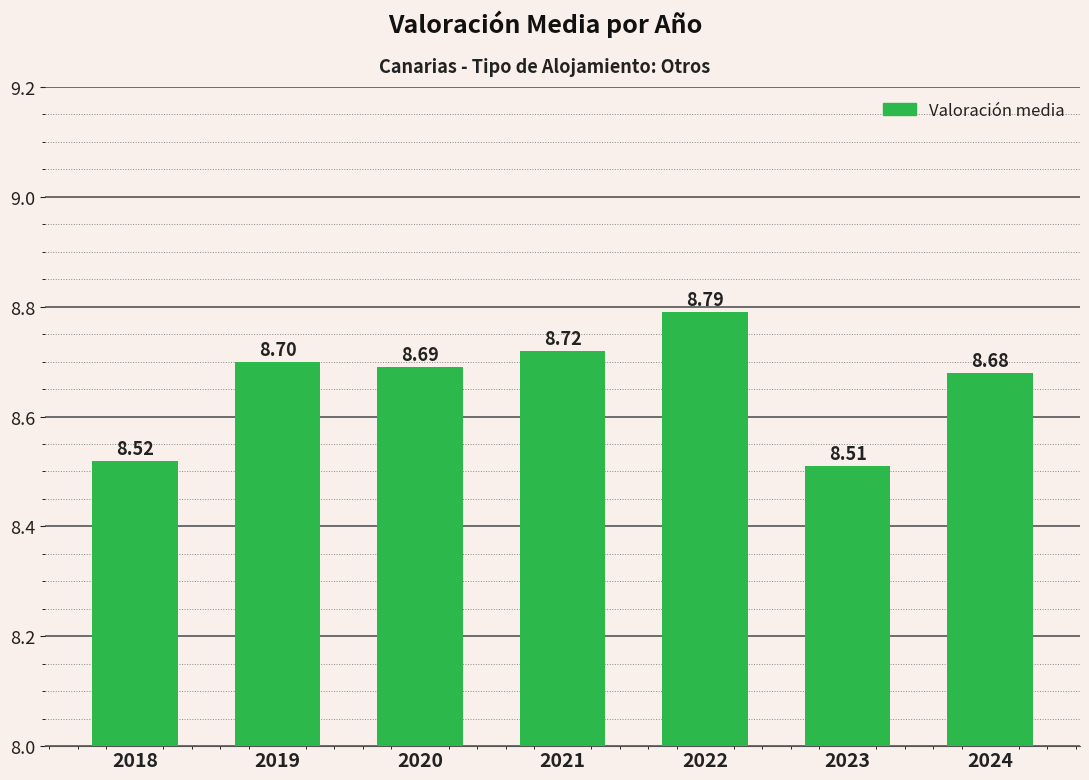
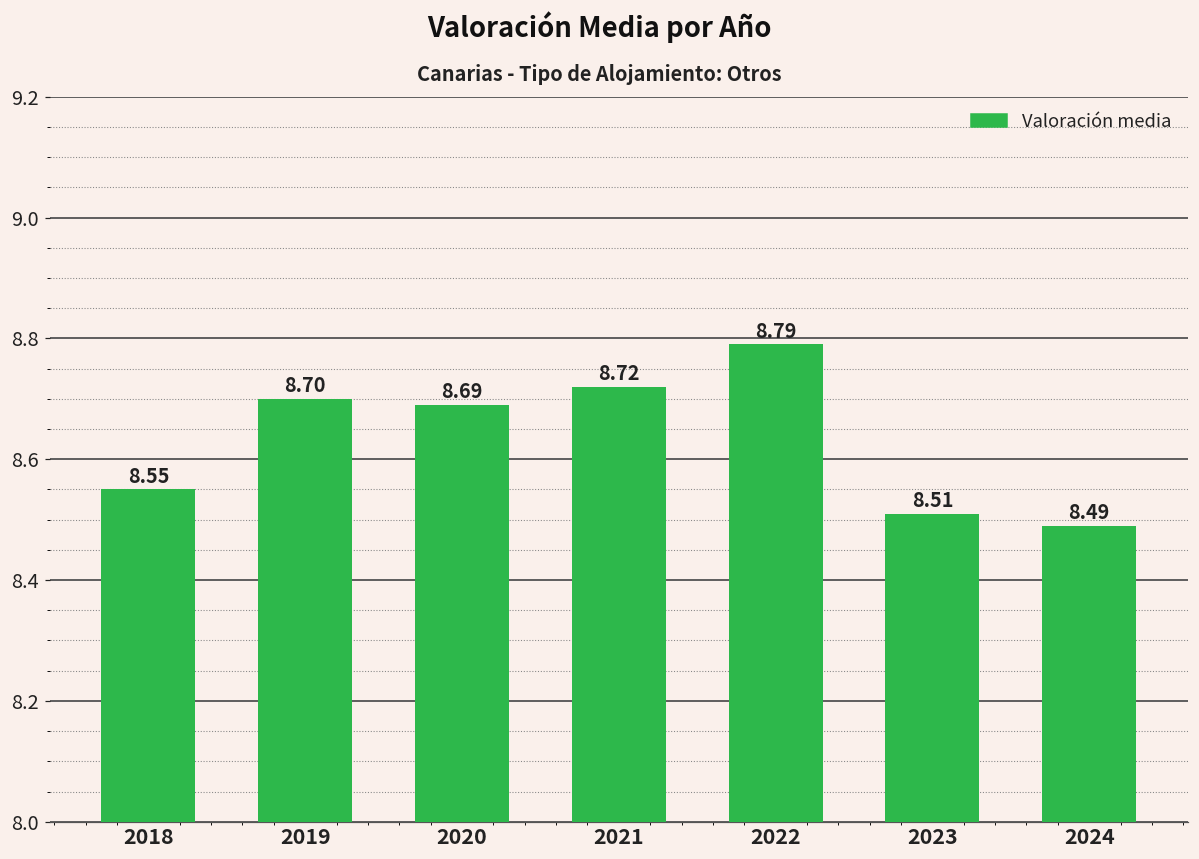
  {
-   "2018": 8.52,
+   "2018": 8.55,
    "2019": 8.70,
    "2020": 8.69,
    "2021": 8.72,
    "2022": 8.79,
    "2023": 8.51,
-   "2024": 8.68
+   "2024": 8.49
  }
